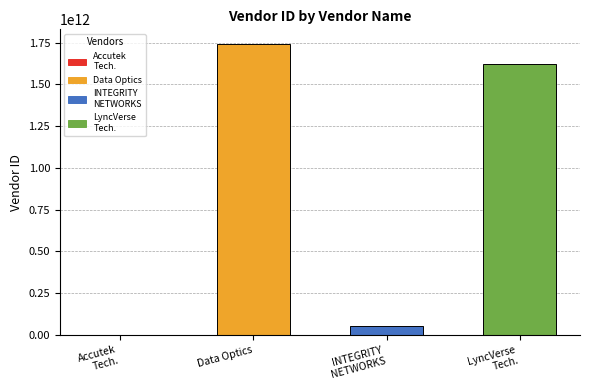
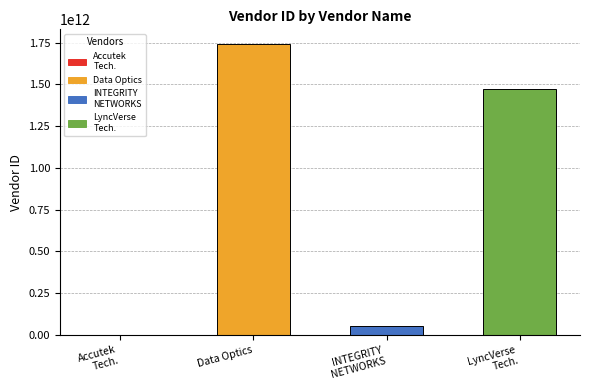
  {
    "Data Optics": 1740000000000,
    "INTEGRITY NETWORKS": 50000000000,
-   "LyncVerse Tech.": 1620000000000
+   "LyncVerse Tech.": 1470000000000
  }
